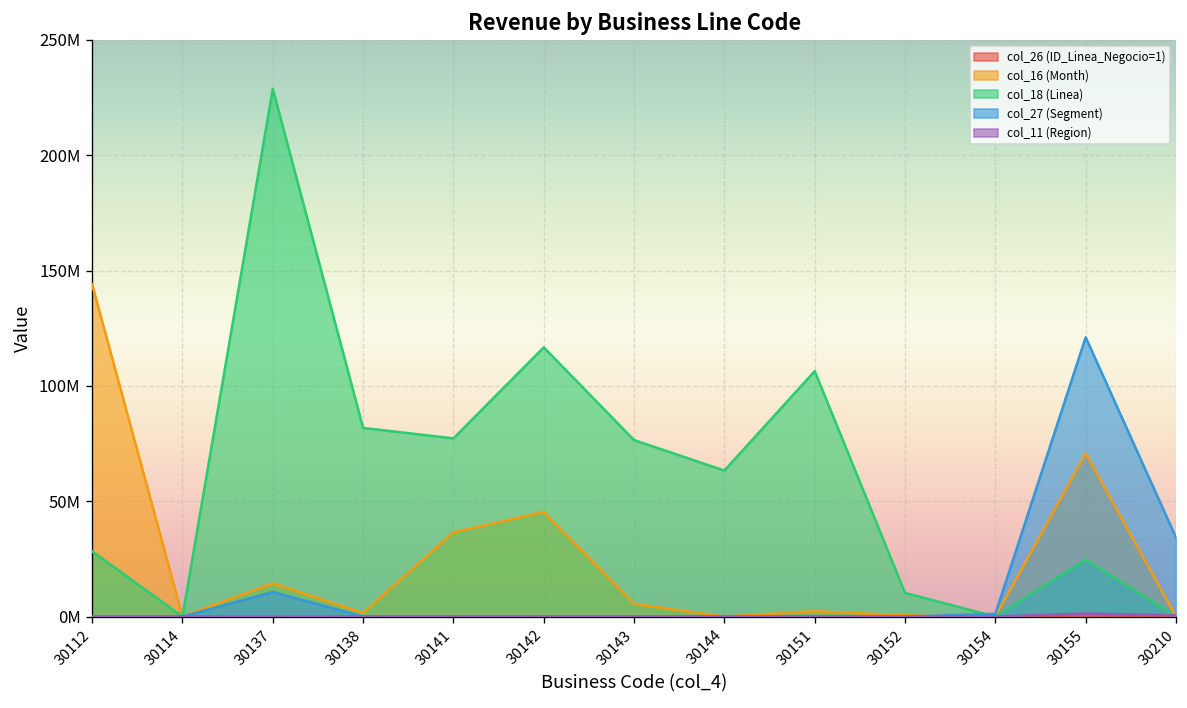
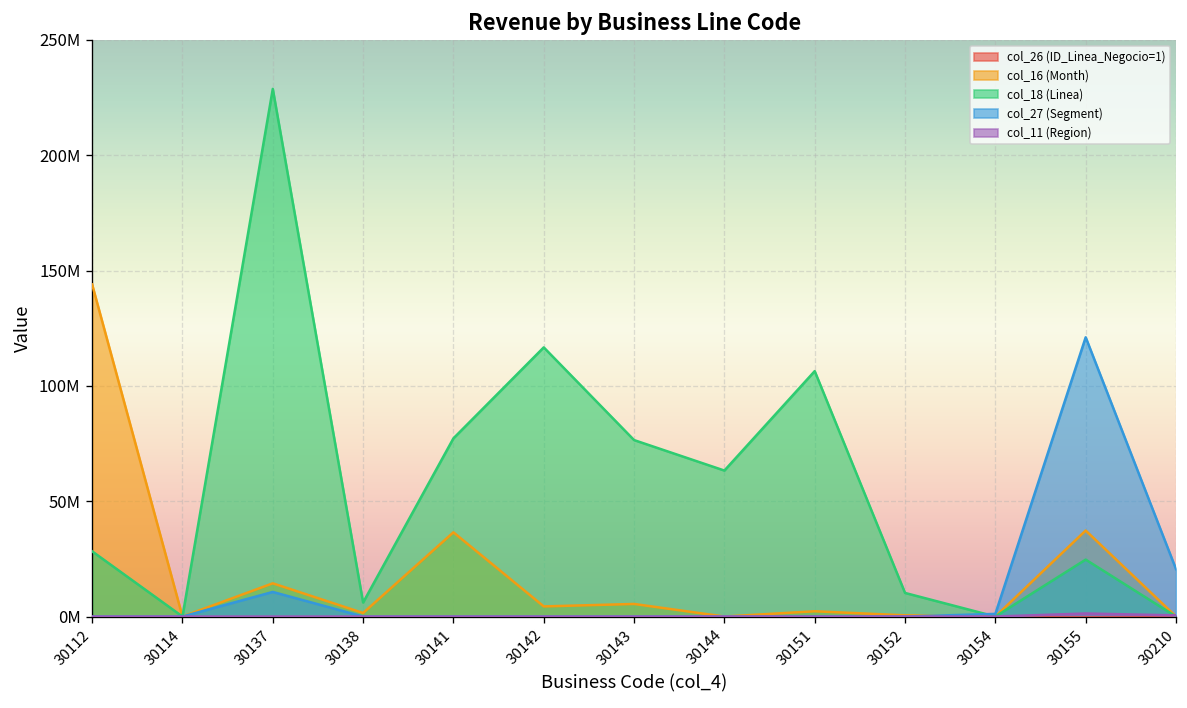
  {
    "col_26 (ID_Linea_Negocio=1)": {
      "30155": 0
    },
    "col_16 (Month)": {
      "30112": 144000000,
      "30137": 14000000,
      "30138": 2000000,
      "30141": 37000000,
-     "30142": 45000000,
+     "30142": 4000000,
      "30143": 5000000,
      "30151": 2000000,
-     "30155": 71000000
+     "30155": 37000000
    },
    "col_18 (Linea)": {
      "30112": 28000000,
      "30137": 229000000,
-     "30138": 82000000,
+     "30138": 6000000,
      "30141": 77000000,
      "30142": 117000000,
      "30143": 77000000,
      "30144": 63000000,
      "30151": 106000000,
      "30152": 10000000,
      "30155": 25000000
    },
    "col_27 (Segment)": {
      "30137": 11000000,
      "30155": 121000000,
-     "30210": 34000000
+     "30210": 21000000
    },
    "col_11 (Region)": {
      "30155": 1000000
    }
  }
